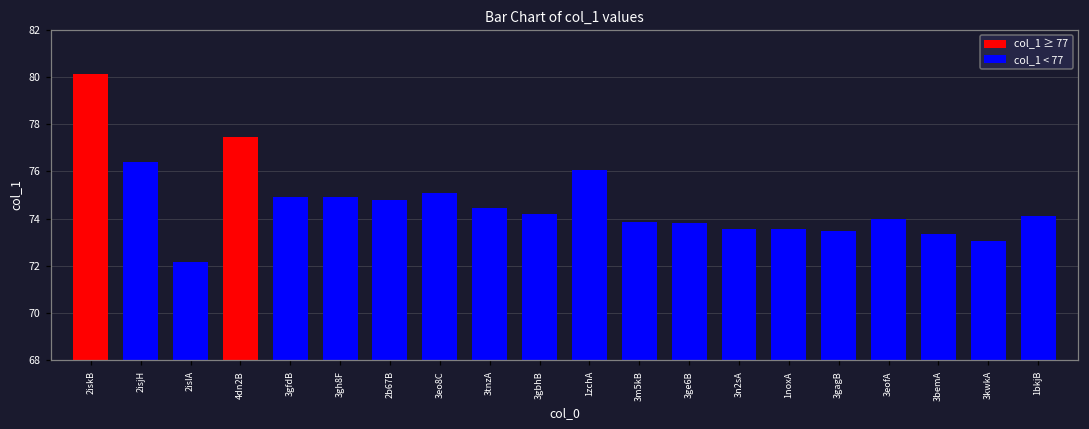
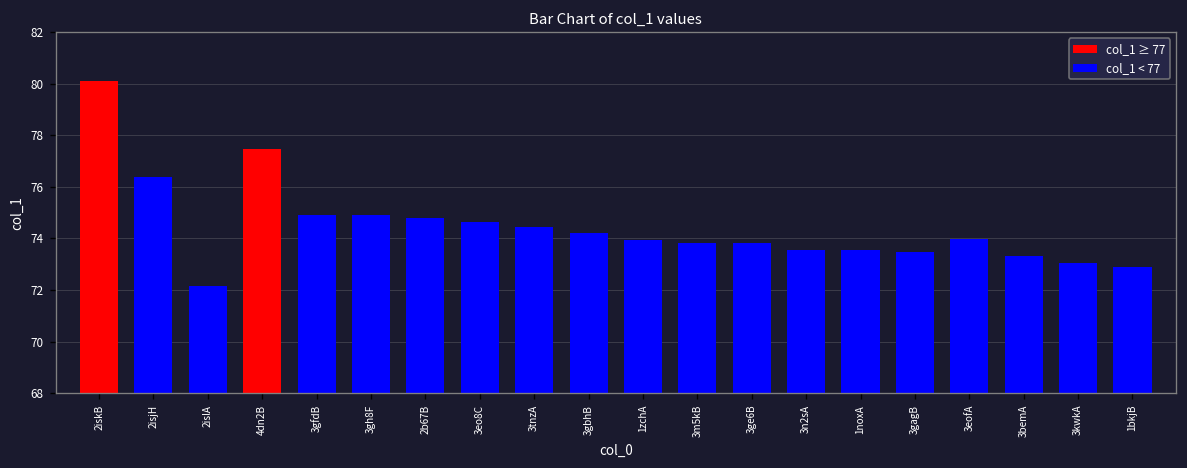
  {
    "2iskB": 80.1,
    "2isjH": 76.4,
    "2islA": 72.2,
    "4dn2B": 77.5,
    "3gfdB": 74.9,
    "3gh8F": 74.9,
    "2b67B": 74.8,
-   "3eo8C": 75.1,
+   "3eo8C": 74.6,
    "3tnzA": 74.5,
    "3gbhB": 74.2,
-   "1zchA": 76.1,
+   "1zchA": 73.9,
    "3m5kB": 73.8,
    "3ge6B": 73.8,
    "3n2sA": 73.6,
    "1noxA": 73.5,
    "3gagB": 73.5,
    "3eofA": 74.0,
    "3bemA": 73.3,
    "3kwkA": 73.1,
-   "1bkjB": 74.1
+   "1bkjB": 72.9
  }
